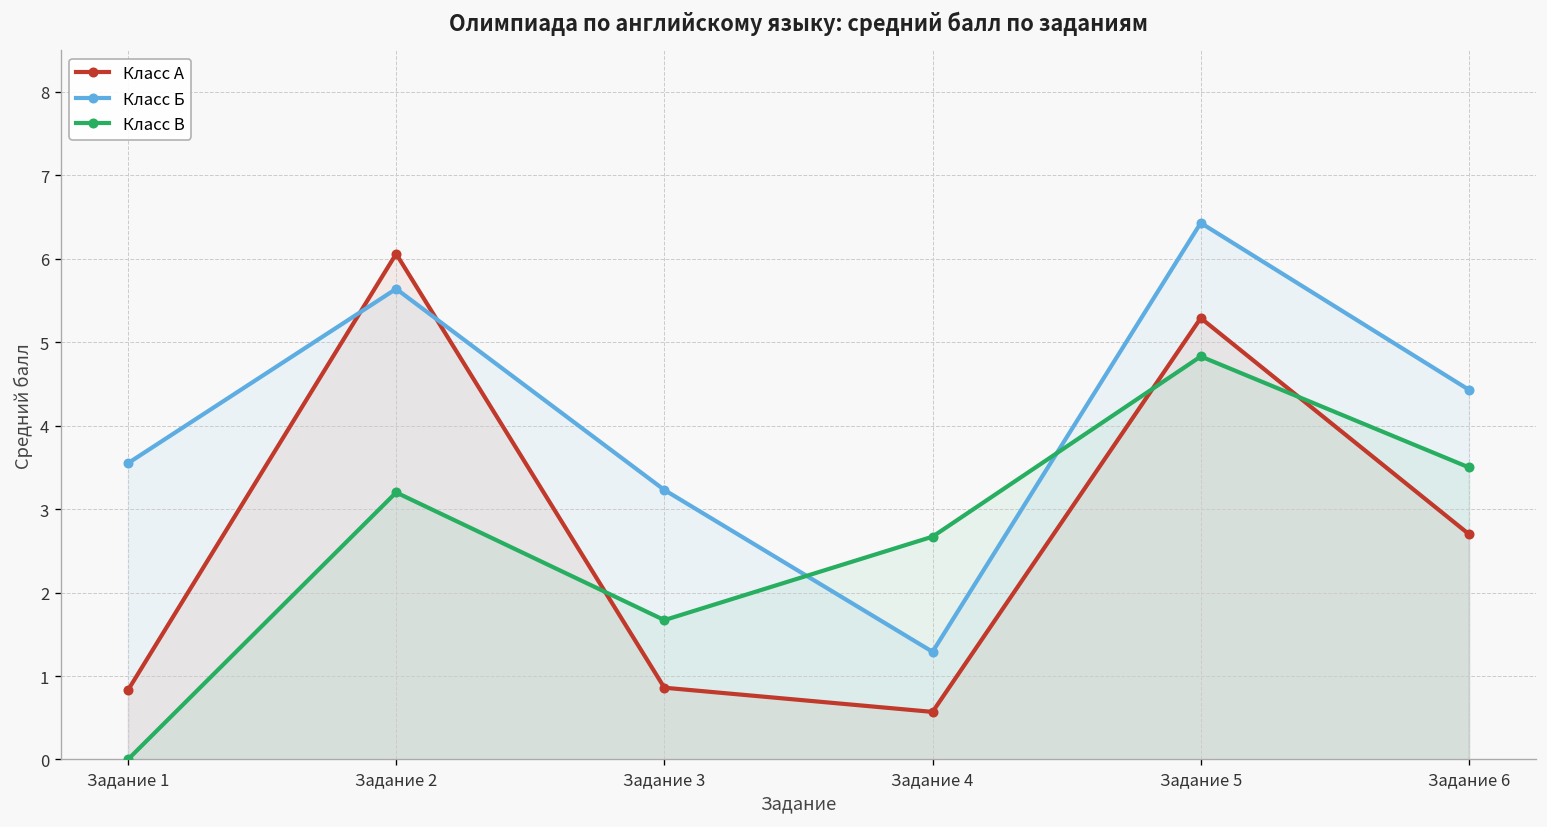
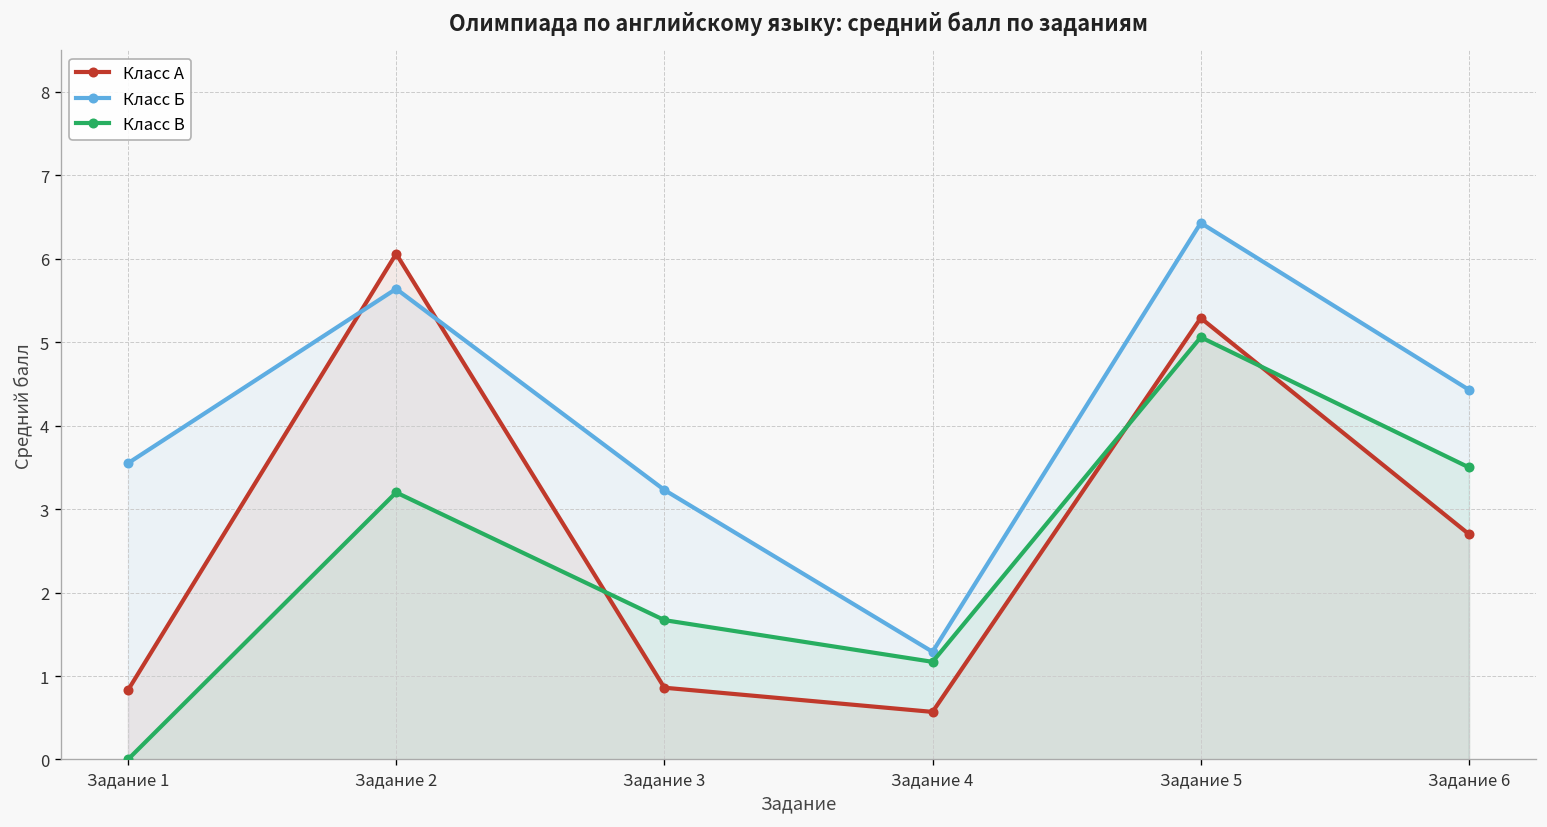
  {
    "Класс А": {
      "Задание 1": 0.8,
      "Задание 2": 6.1,
      "Задание 3": 0.9,
      "Задание 4": 0.6,
      "Задание 5": 5.3,
      "Задание 6": 2.7
    },
    "Класс Б": {
      "Задание 1": 3.6,
      "Задание 2": 5.6,
      "Задание 3": 3.2,
      "Задание 4": 1.3,
      "Задание 5": 6.4,
      "Задание 6": 4.4
    },
    "Класс В": {
      "Задание 1": 0.0,
      "Задание 2": 3.2,
      "Задание 3": 1.7,
-     "Задание 4": 2.7,
-     "Задание 5": 4.8,
+     "Задание 4": 1.2,
+     "Задание 5": 5.1,
      "Задание 6": 3.5
    }
  }
